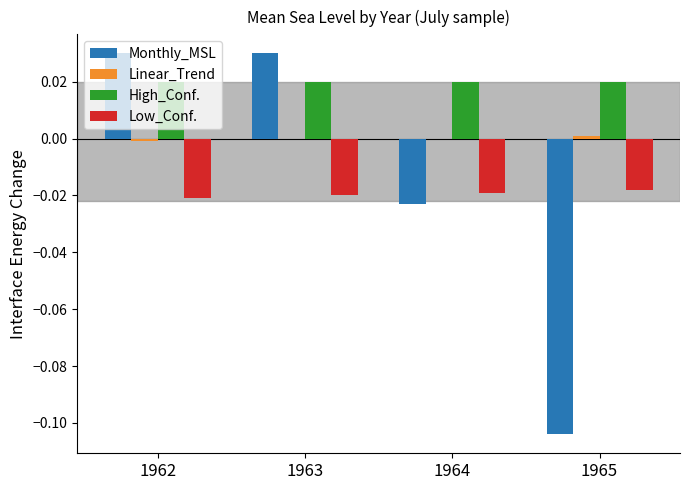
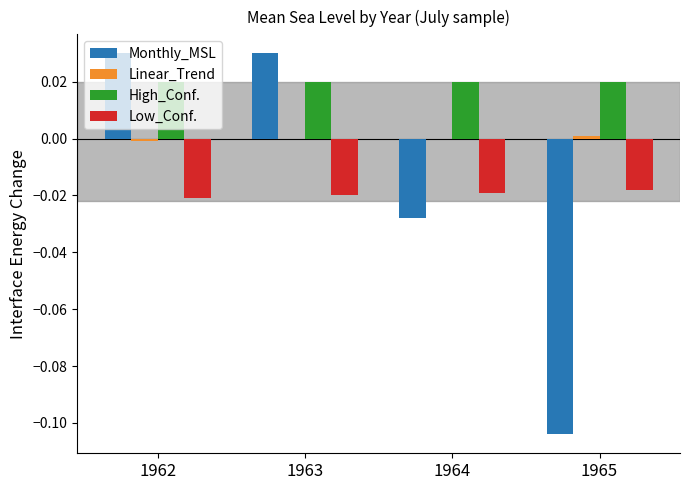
  {
    "Monthly_MSL": {
      "1963": 0.030,
-     "1964": -0.023,
+     "1964": -0.028,
      "1965": -0.104
    },
    "Linear_Trend": {
      "1962": -0.001,
      "1963": 0.000,
      "1964": 0.000,
      "1965": 0.001
    },
    "High_Conf.": {
      "1963": 0.020,
      "1964": 0.020,
      "1965": 0.020
    },
    "Low_Conf.": {
      "1962": -0.021,
      "1963": -0.020,
      "1964": -0.019,
      "1965": -0.018
    }
  }
